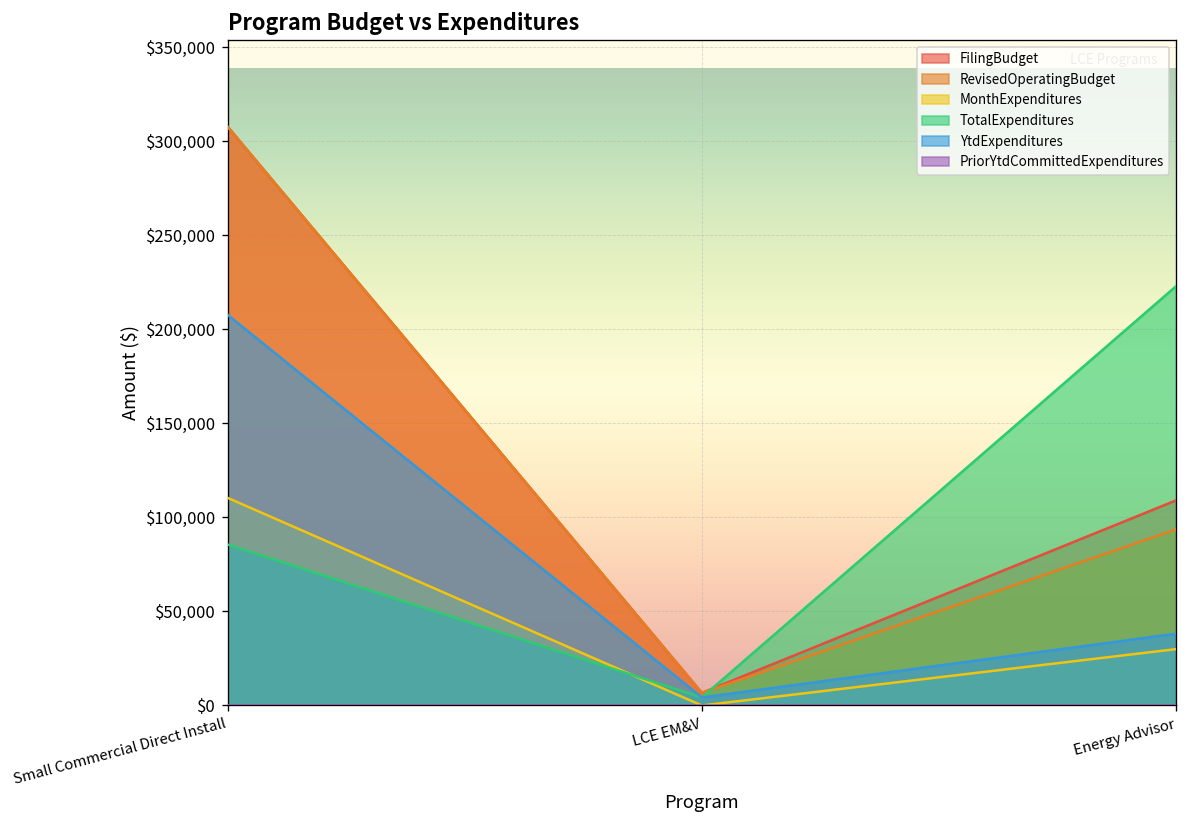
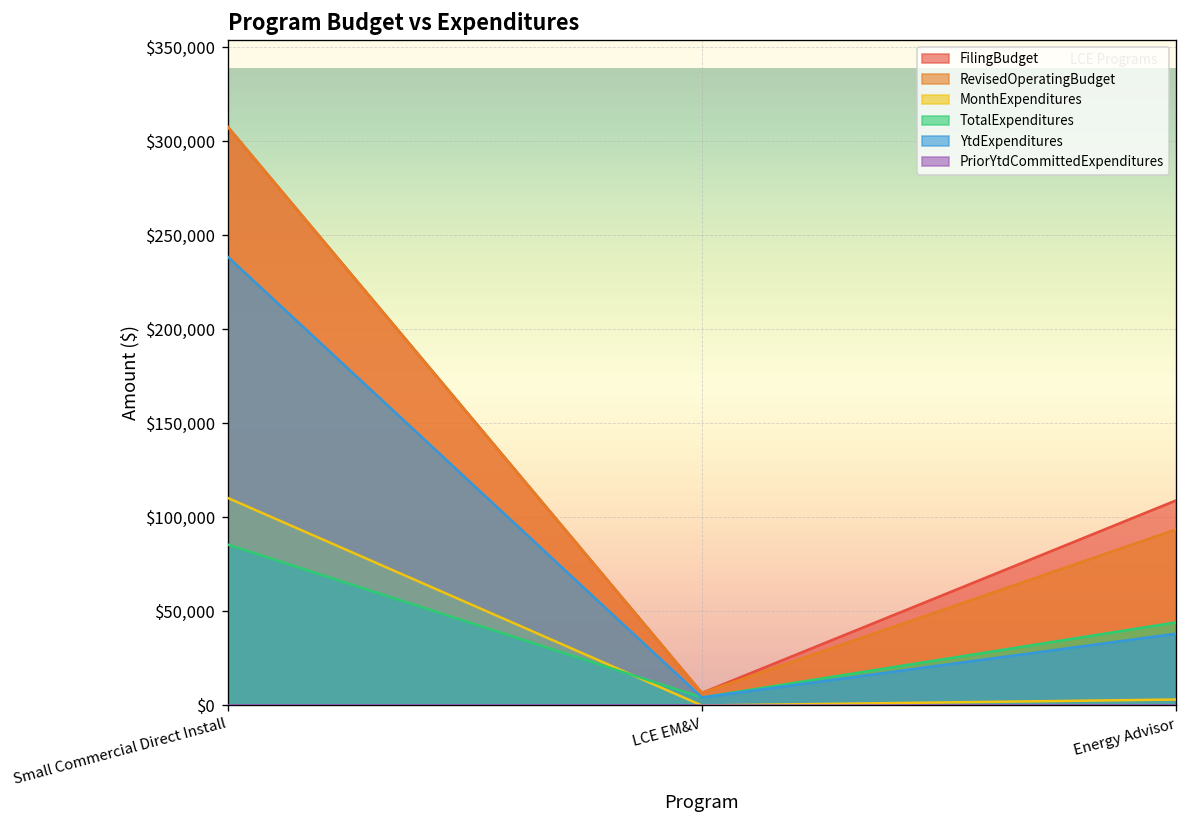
  {
    "MonthExpenditures": {
      "Small Commercial Direct Install": "$110,000",
-     "Energy Advisor": "$30,000"
+     "Energy Advisor": "$3,000"
    },
    "TotalExpenditures": {
      "Small Commercial Direct Install": "$86,000",
-     "Energy Advisor": "$223,000"
+     "Energy Advisor": "$44,000"
    },
    "YtdExpenditures": {
-     "Small Commercial Direct Install": "$208,000",
+     "Small Commercial Direct Install": "$239,000",
      "Energy Advisor": "$38,000"
    },
    "PriorYtdCommittedExpenditures": {
      "Small Commercial Direct Install": "$0",
      "Energy Advisor": "$0"
    }
  }
